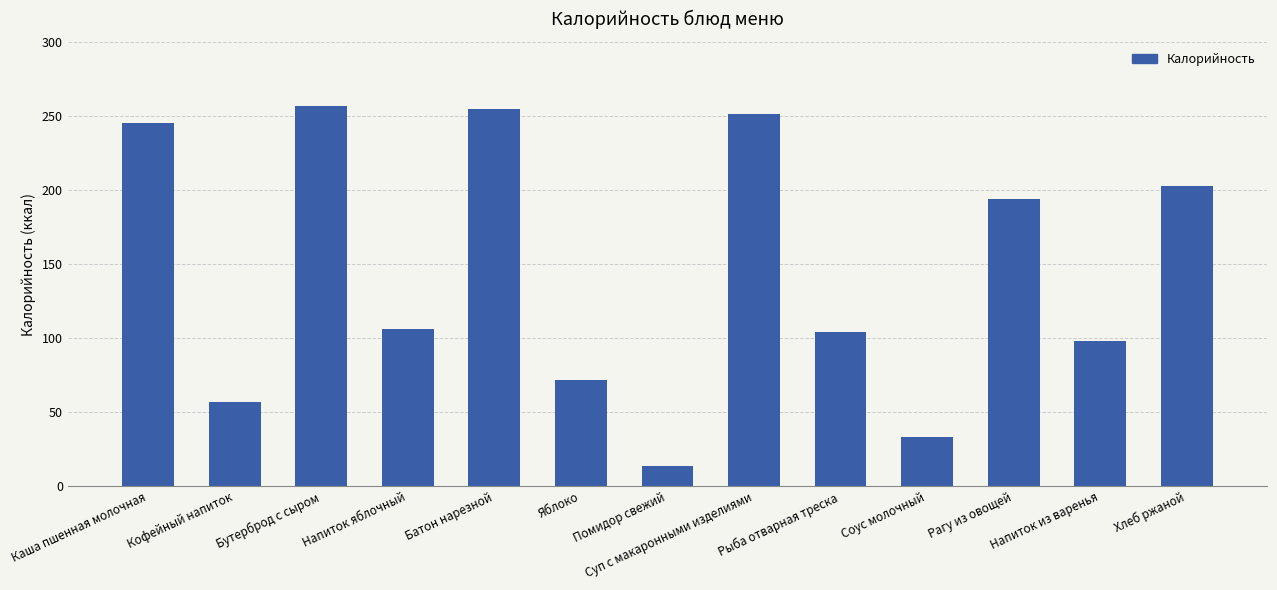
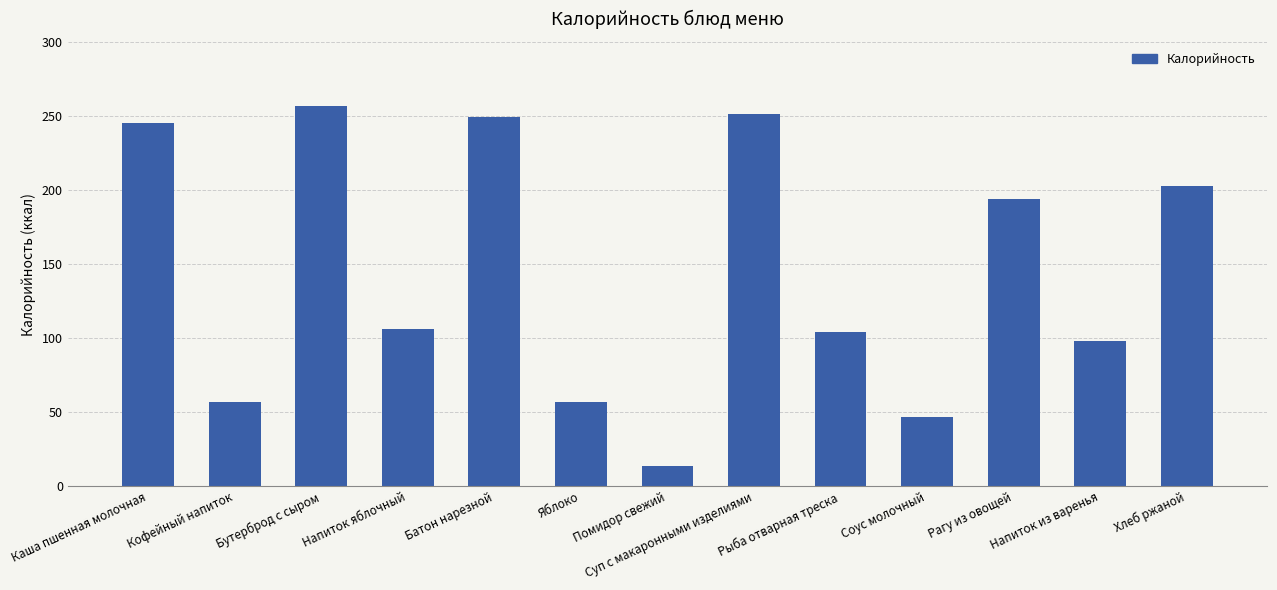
  {
    "Каша пшенная молочная": 245,
    "Кофейный напиток": 57,
    "Бутерброд с сыром": 257,
    "Напиток яблочный": 106,
-   "Батон нарезной": 255,
-   "Яблоко": 72,
+   "Батон нарезной": 249,
+   "Яблоко": 57,
    "Помидор свежий": 14,
    "Суп с макаронными изделиями": 251,
    "Рыба отварная треска": 104,
-   "Соус молочный": 33,
+   "Соус молочный": 47,
    "Рагу из овощей": 194,
    "Напиток из варенья": 98,
    "Хлеб ржаной": 203
  }
